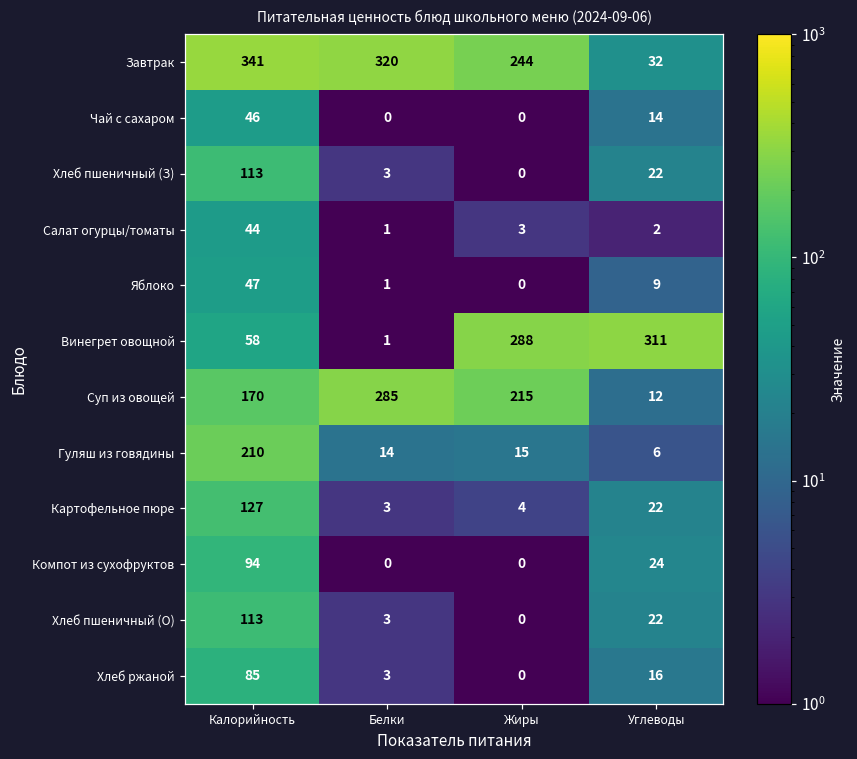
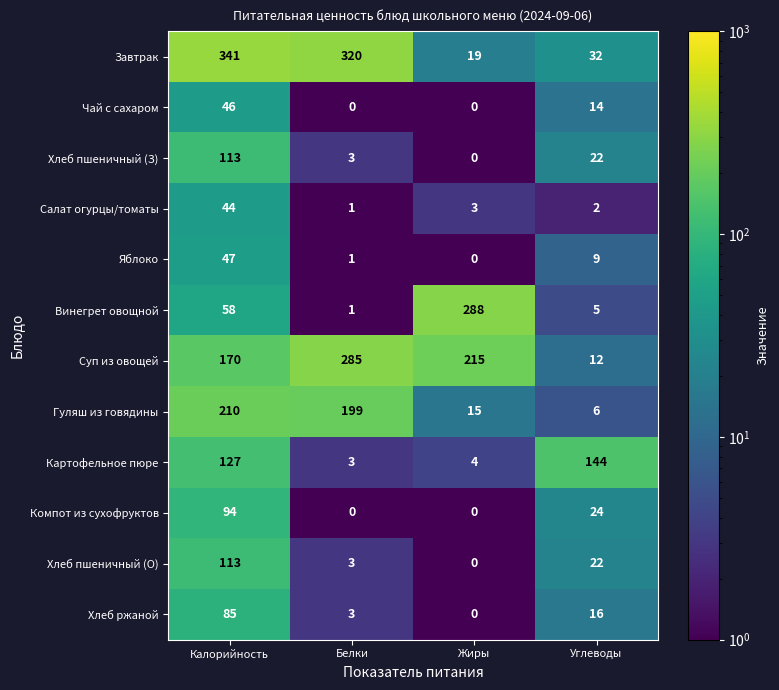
  {
    "Завтрак": {
      "Калорийность": 341,
      "Белки": 320,
-     "Жиры": 244,
+     "Жиры": 19,
      "Углеводы": 32
    },
    "Чай с сахаром": {
      "Калорийность": 46,
      "Белки": 0,
      "Жиры": 0,
      "Углеводы": 14
    },
    "Хлеб пшеничный (З)": {
      "Калорийность": 113,
      "Белки": 3,
      "Жиры": 0,
      "Углеводы": 22
    },
    "Салат огурцы/томаты": {
      "Калорийность": 44,
      "Белки": 1,
      "Жиры": 3,
      "Углеводы": 2
    },
    "Яблоко": {
      "Калорийность": 47,
      "Белки": 1,
      "Жиры": 0,
      "Углеводы": 9
    },
    "Винегрет овощной": {
      "Калорийность": 58,
      "Белки": 1,
      "Жиры": 288,
-     "Углеводы": 311
+     "Углеводы": 5
    },
    "Суп из овощей": {
      "Калорийность": 170,
      "Белки": 285,
      "Жиры": 215,
      "Углеводы": 12
    },
    "Гуляш из говядины": {
      "Калорийность": 210,
-     "Белки": 14,
+     "Белки": 199,
      "Жиры": 15,
      "Углеводы": 6
    },
    "Картофельное пюре": {
      "Калорийность": 127,
      "Белки": 3,
      "Жиры": 4,
-     "Углеводы": 22
+     "Углеводы": 144
    },
    "Компот из сухофруктов": {
      "Калорийность": 94,
      "Белки": 0,
      "Жиры": 0,
      "Углеводы": 24
    },
    "Хлеб пшеничный (О)": {
      "Калорийность": 113,
      "Белки": 3,
      "Жиры": 0,
      "Углеводы": 22
    },
    "Хлеб ржаной": {
      "Калорийность": 85,
      "Белки": 3,
      "Жиры": 0,
      "Углеводы": 16
    }
  }
